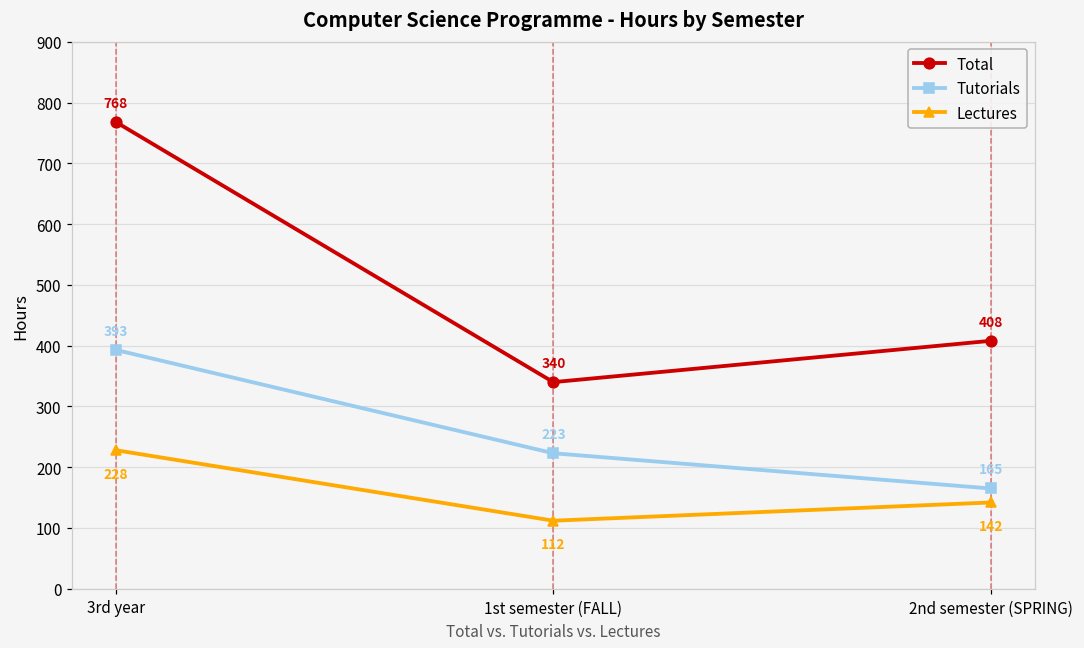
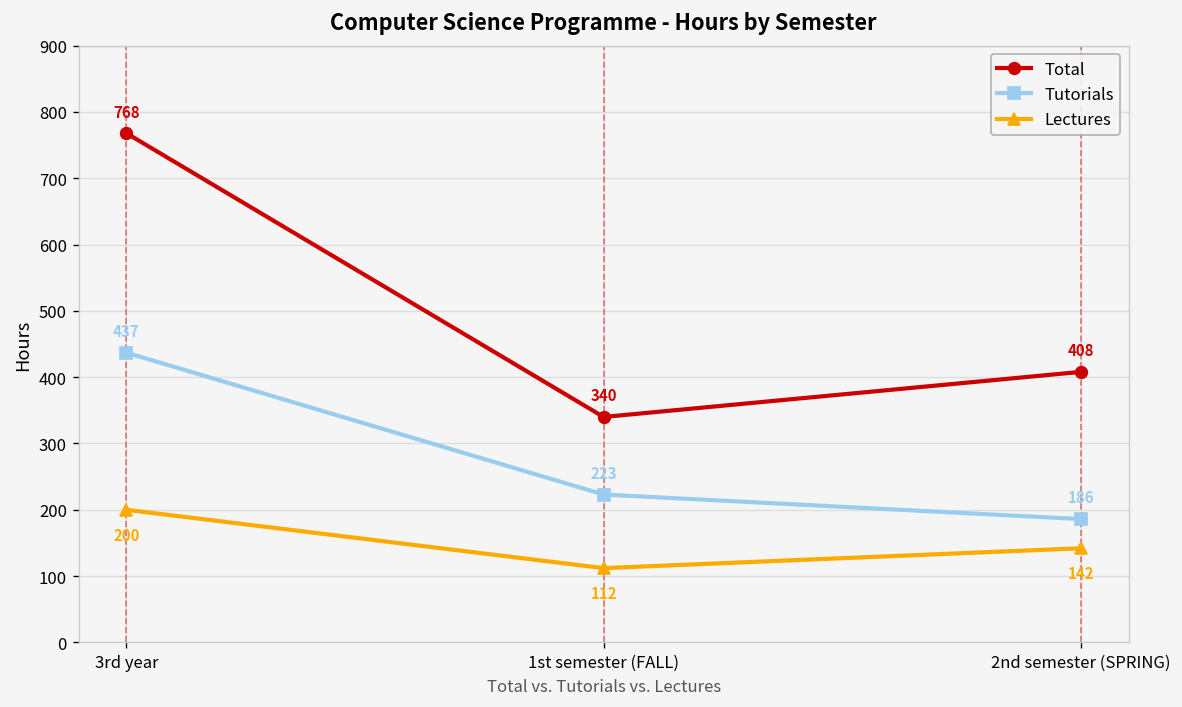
  {
    "Total": {
      "3rd year": 768,
      "1st semester (FALL)": 340,
      "2nd semester (SPRING)": 408
    },
    "Tutorials": {
-     "3rd year": 393,
+     "3rd year": 437,
      "1st semester (FALL)": 223,
-     "2nd semester (SPRING)": 165
+     "2nd semester (SPRING)": 186
    },
    "Lectures": {
-     "3rd year": 228,
+     "3rd year": 200,
      "1st semester (FALL)": 112,
      "2nd semester (SPRING)": 142
    }
  }
